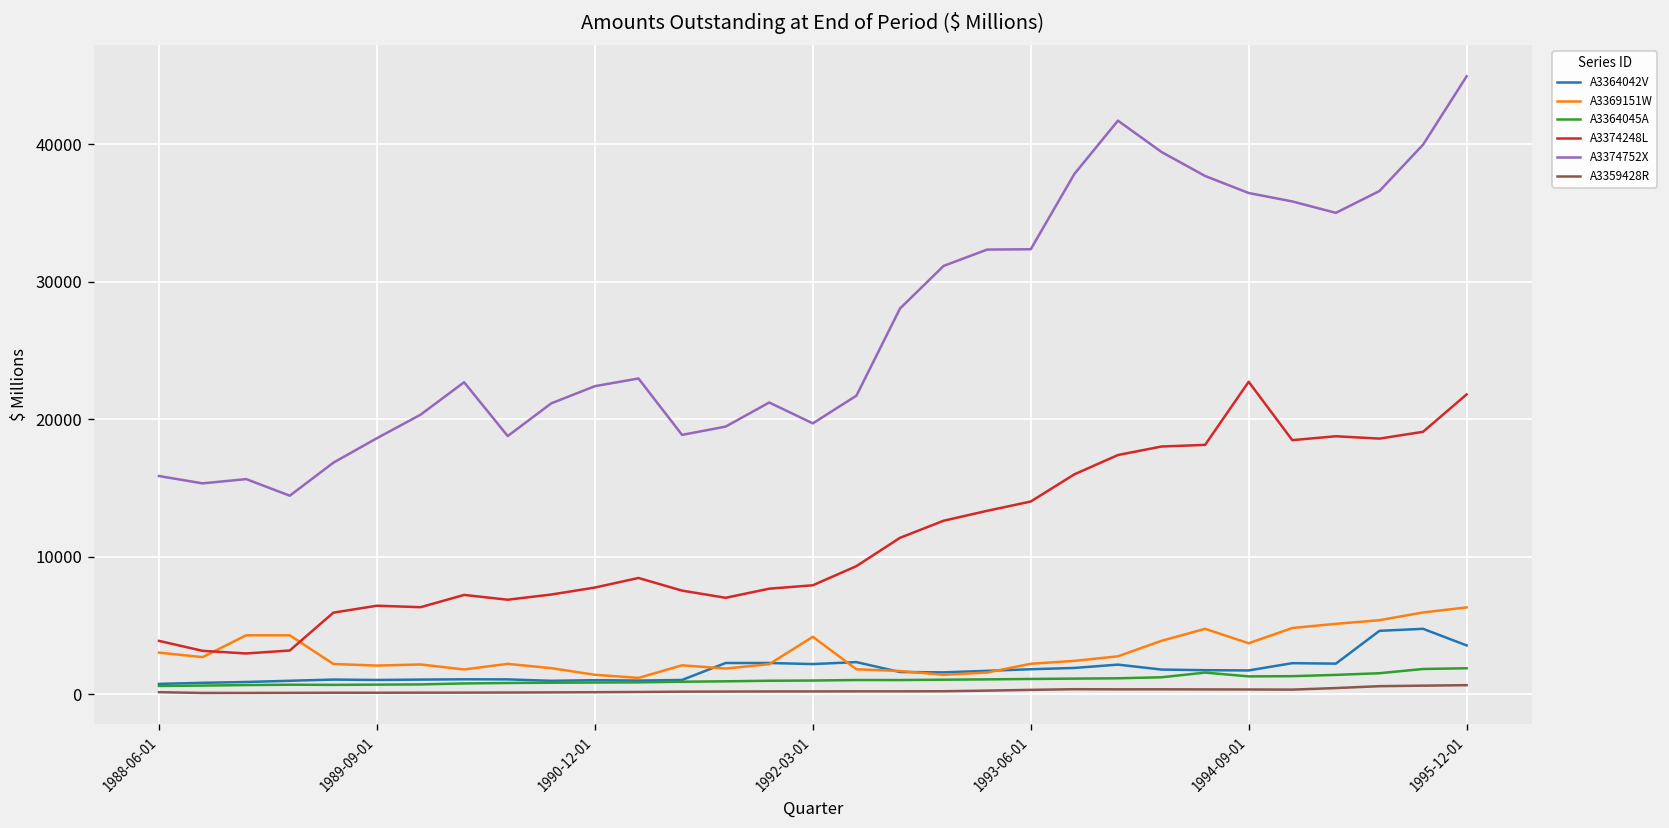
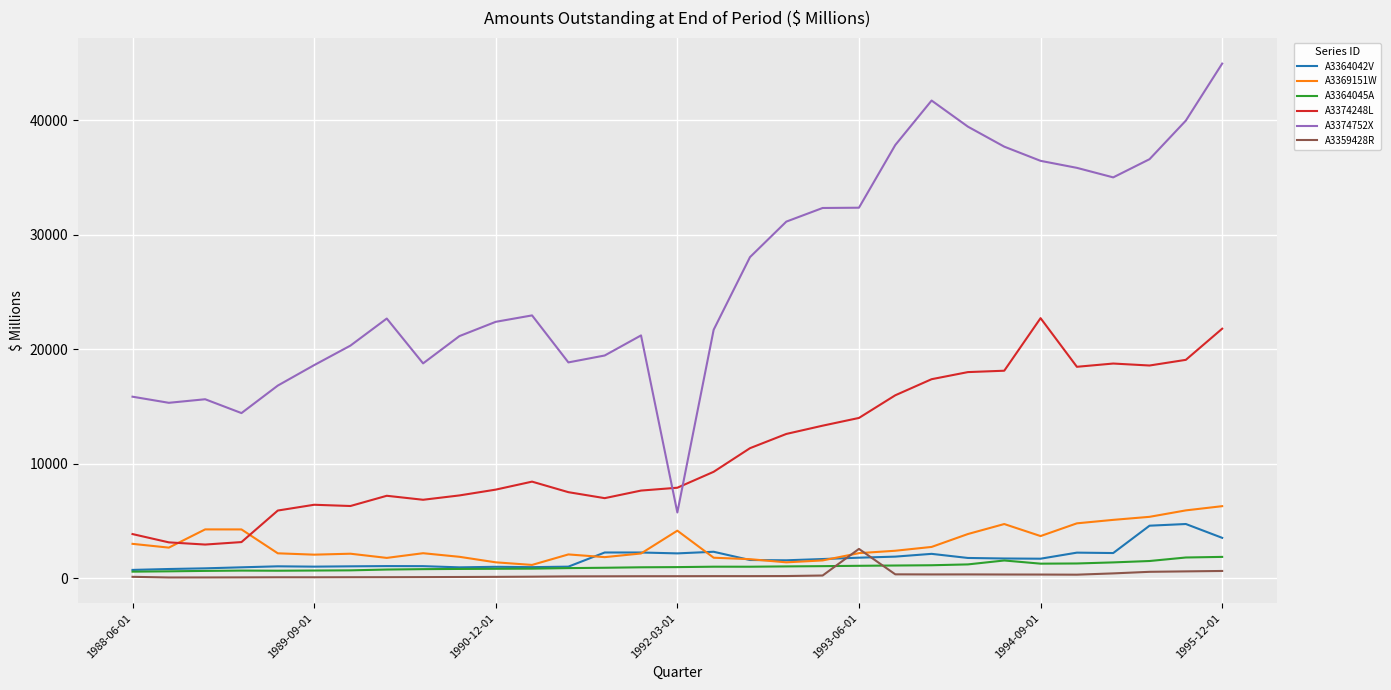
  {
    "A3364042V": {
      "1989-09-01": 1000,
      "1992-03-01": 2200,
      "1993-06-01": 1800,
      "1994-09-01": 1700,
      "1995-12-01": 3500
    },
    "A3369151W": {
      "1988-06-01": 3000,
      "1989-09-01": 2100,
      "1990-12-01": 1400,
      "1992-03-01": 4200,
      "1993-06-01": 2200,
      "1994-09-01": 3700,
      "1995-12-01": 6300
    },
    "A3364045A": {
      "1989-09-01": 700,
      "1992-03-01": 1000,
      "1993-06-01": 1100,
      "1994-09-01": 1300,
      "1995-12-01": 1900
    },
    "A3374248L": {
      "1988-06-01": 3900,
      "1989-09-01": 6400,
      "1990-12-01": 7800,
      "1992-03-01": 7900,
      "1993-06-01": 14000,
      "1994-09-01": 22700,
      "1995-12-01": 21800
    },
    "A3374752X": {
      "1988-06-01": 15900,
      "1989-09-01": 18600,
      "1990-12-01": 22400,
-     "1992-03-01": 19700,
+     "1992-03-01": 5800,
      "1993-06-01": 32400,
      "1994-09-01": 36500,
      "1995-12-01": 44900
    },
    "A3359428R": {
      "1988-06-01": 100,
      "1989-09-01": 100,
      "1990-12-01": 100,
      "1992-03-01": 200,
-     "1993-06-01": 300,
+     "1993-06-01": 2600,
      "1994-09-01": 300,
      "1995-12-01": 700
    }
  }
